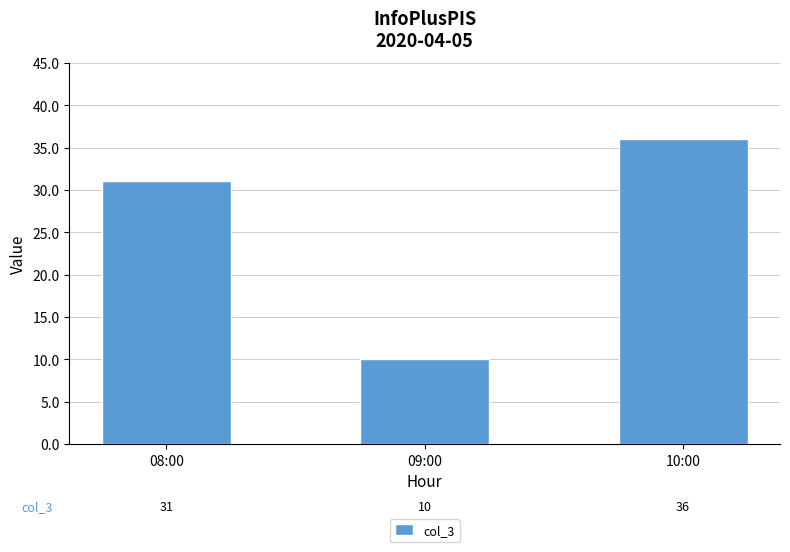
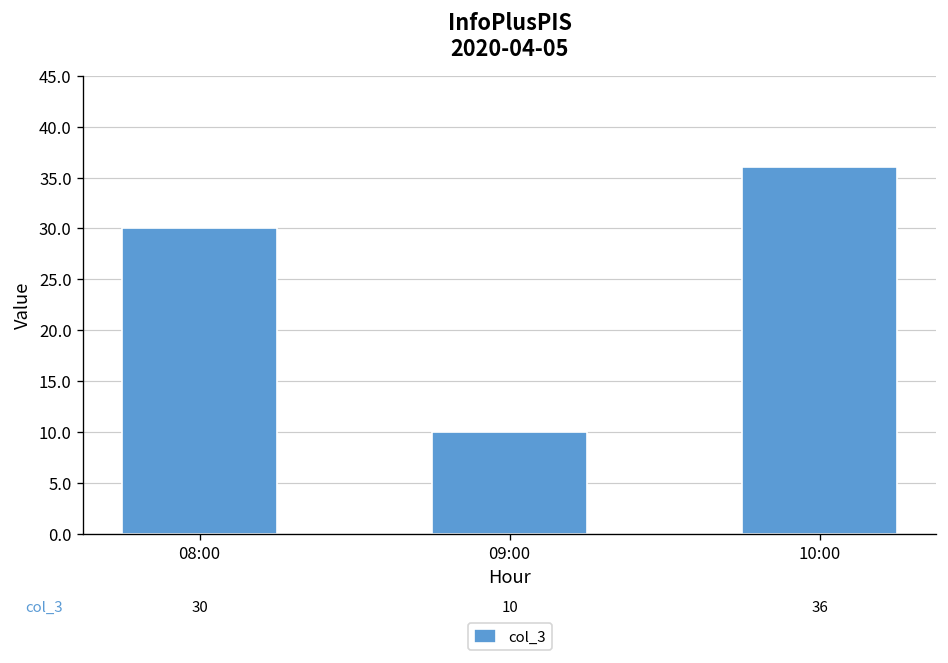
  {
-   "08:00": 31
+   "08:00": 30
  }
